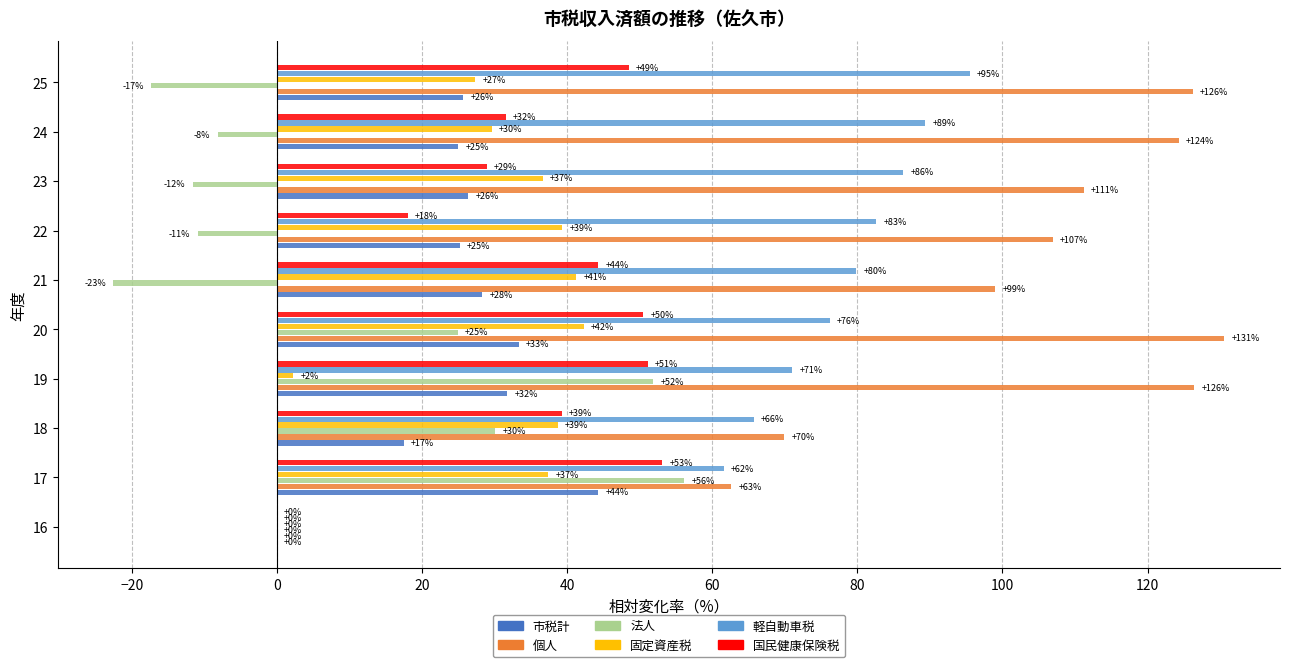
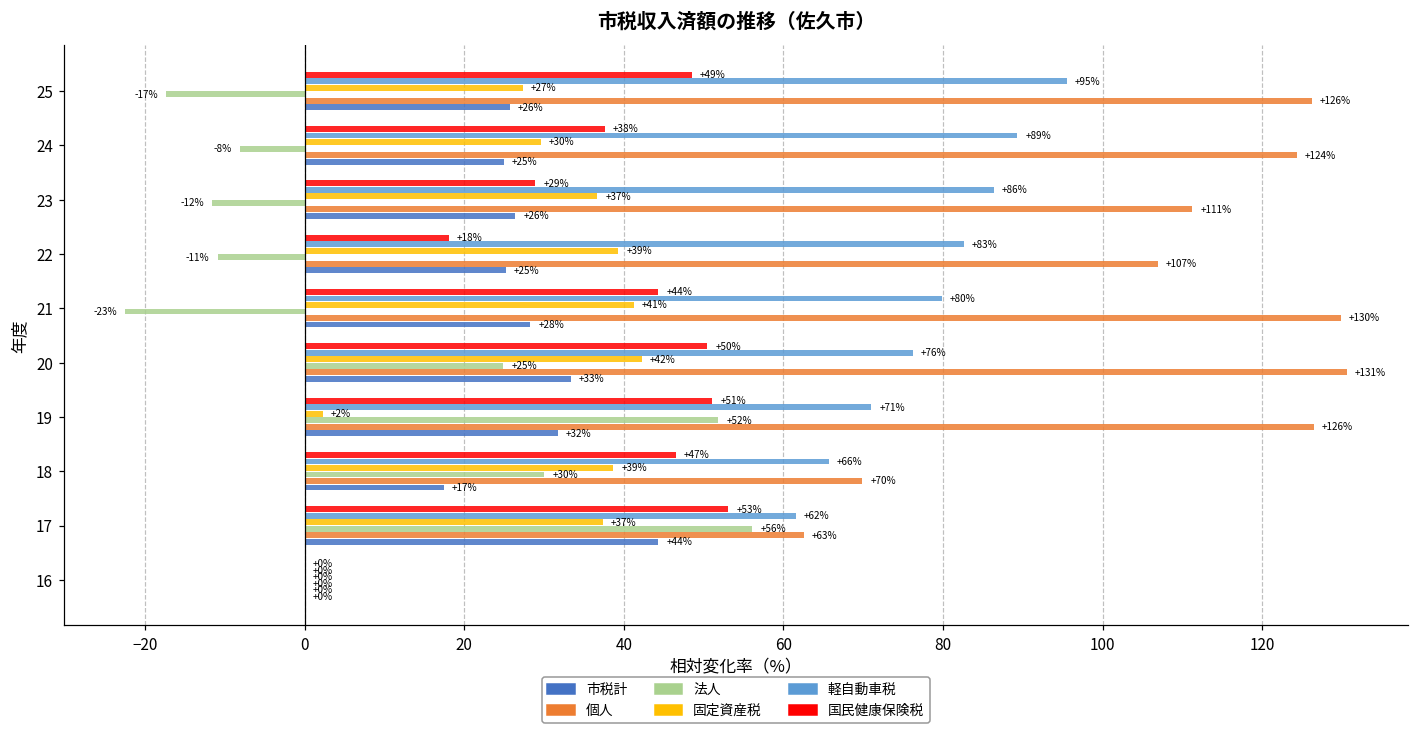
  {
    "個人": {
      "25": "+126%",
      "24": "+124%",
      "23": "+111%",
      "22": "+107%",
-     "21": "+99%",
+     "21": "+130%",
      "20": "+131%",
      "19": "+126%",
      "18": "+70%",
      "17": "+63%"
    },
    "法人": {
      "25": "-17%",
      "24": "-8%",
      "23": "-12%",
      "22": "-11%",
      "21": "-23%",
      "20": "+25%",
      "19": "+52%",
      "18": "+30%",
      "17": "+56%"
    },
    "固定資産税": {
      "25": "+27%",
      "24": "+30%",
      "23": "+37%",
      "22": "+39%",
      "21": "+41%",
      "20": "+42%",
      "19": "+2%",
      "18": "+39%",
      "17": "+37%"
    },
    "国民健康保険税": {
      "25": "+49%",
-     "24": "+32%",
+     "24": "+38%",
      "23": "+29%",
      "22": "+18%",
      "21": "+44%",
      "20": "+50%",
      "19": "+51%",
-     "18": "+39%",
+     "18": "+47%",
      "17": "+53%"
    }
  }
